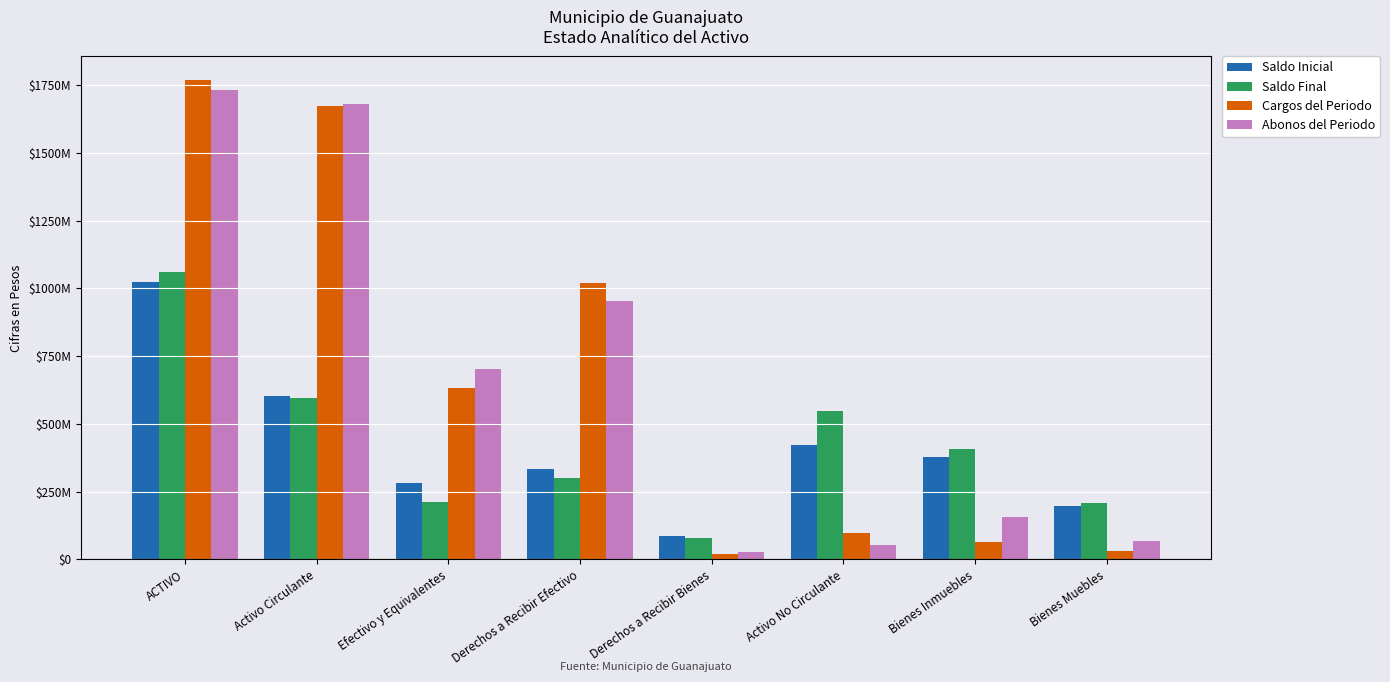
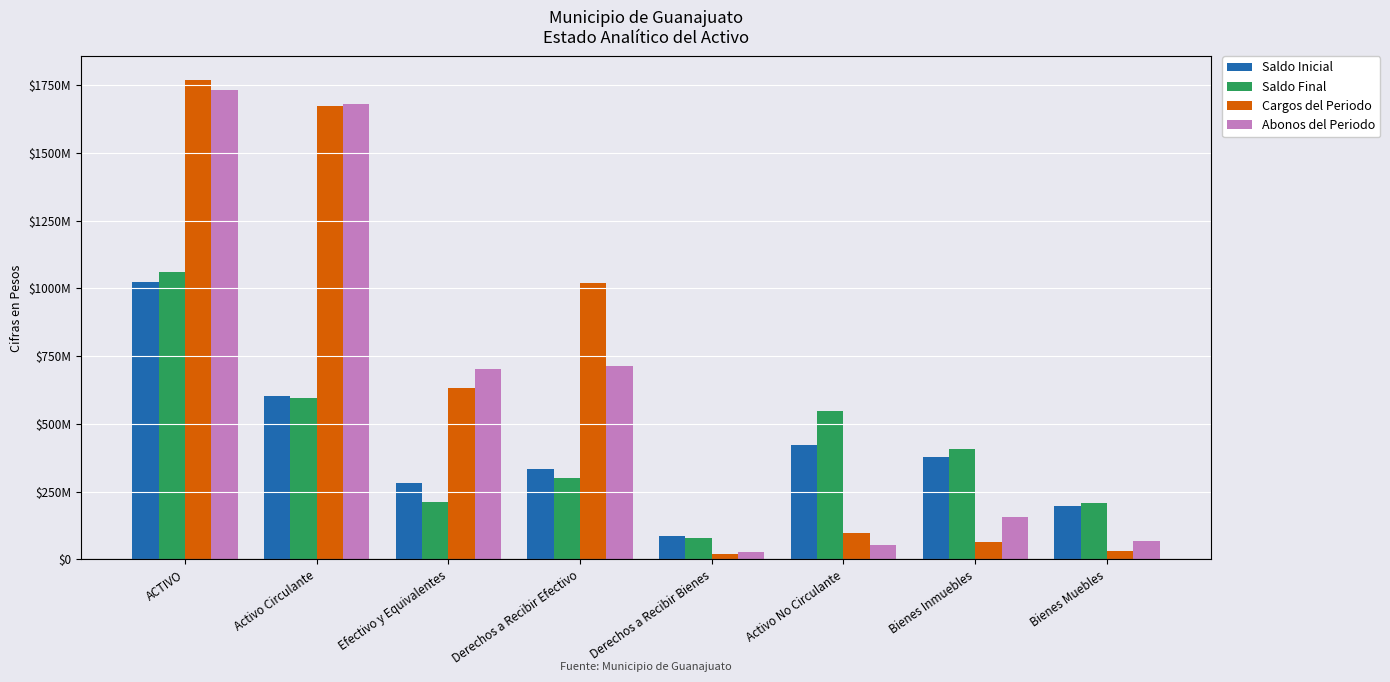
  {
    "Saldo Inicial": {
      "ACTIVO": "$1030000000",
      "Activo Circulante": "$600000000",
      "Efectivo y Equivalentes": "$280000000",
      "Derechos a Recibir Efectivo": "$340000000",
      "Derechos a Recibir Bienes": "$90000000",
      "Activo No Circulante": "$420000000",
      "Bienes Inmuebles": "$380000000",
      "Bienes Muebles": "$200000000"
    },
    "Saldo Final": {
      "ACTIVO": "$1060000000",
      "Activo Circulante": "$590000000",
      "Efectivo y Equivalentes": "$210000000",
      "Derechos a Recibir Efectivo": "$300000000",
      "Derechos a Recibir Bienes": "$80000000",
      "Activo No Circulante": "$550000000",
      "Bienes Inmuebles": "$410000000",
      "Bienes Muebles": "$210000000"
    },
    "Cargos del Periodo": {
      "ACTIVO": "$1770000000",
      "Activo Circulante": "$1670000000",
      "Efectivo y Equivalentes": "$630000000",
      "Derechos a Recibir Efectivo": "$1020000000",
      "Derechos a Recibir Bienes": "$20000000",
      "Activo No Circulante": "$100000000",
      "Bienes Inmuebles": "$60000000",
      "Bienes Muebles": "$30000000"
    },
    "Abonos del Periodo": {
      "ACTIVO": "$1730000000",
      "Activo Circulante": "$1680000000",
      "Efectivo y Equivalentes": "$700000000",
-     "Derechos a Recibir Efectivo": "$950000000",
+     "Derechos a Recibir Efectivo": "$710000000",
      "Derechos a Recibir Bienes": "$30000000",
      "Activo No Circulante": "$50000000",
      "Bienes Inmuebles": "$160000000",
      "Bienes Muebles": "$70000000"
    }
  }
